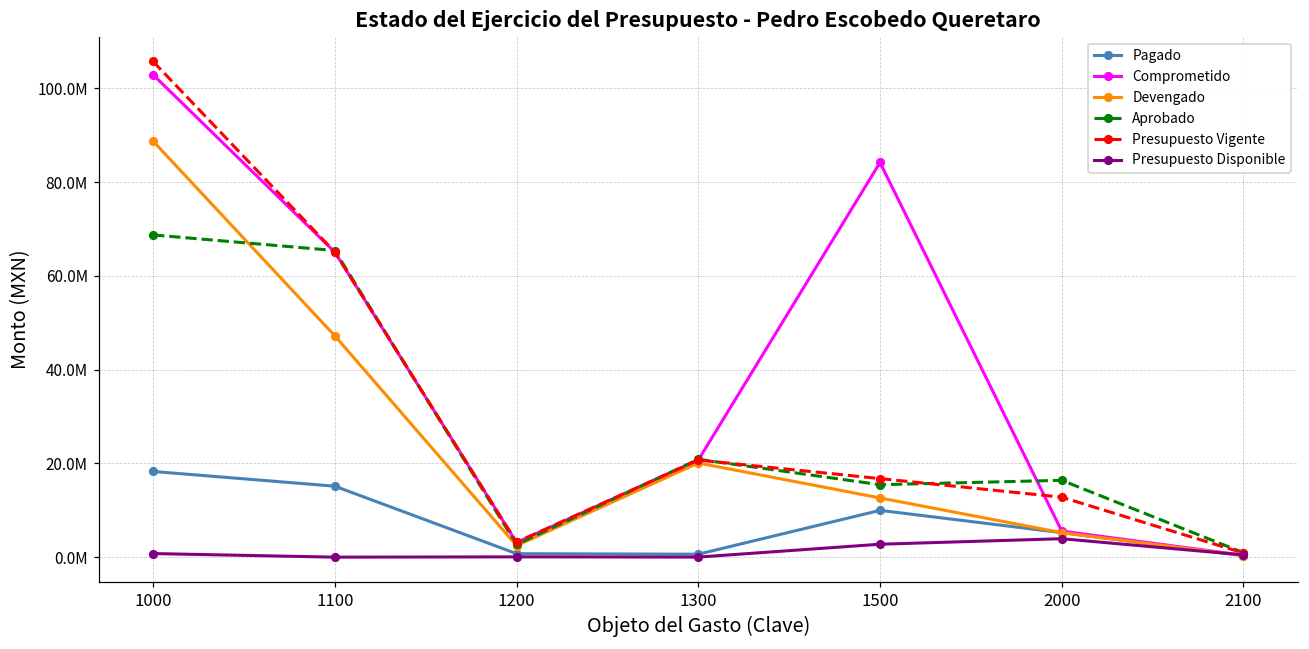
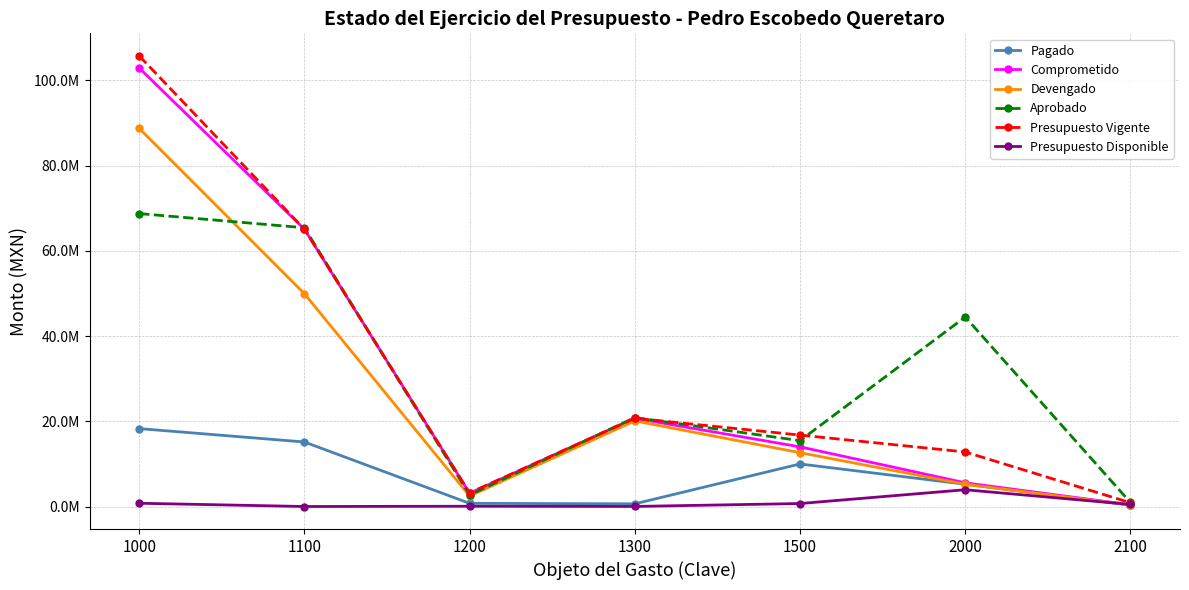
  {
    "Pagado": {
      "1000": 18000000,
      "1100": 15000000,
      "1200": 1000000,
      "1300": 1000000,
      "1500": 10000000
    },
    "Comprometido": {
      "1000": 103000000,
-     "1500": 84000000
+     "1500": 14000000
    },
    "Devengado": {
      "1000": 89000000,
-     "1100": 47000000,
+     "1100": 50000000,
      "1300": 20000000,
      "1500": 13000000
    },
    "Aprobado": {
      "1000": 69000000,
      "1500": 15000000,
-     "2000": 16000000
+     "2000": 44000000
    },
    "Presupuesto Vigente": {
      "1000": 106000000,
      "1500": 17000000,
      "2000": 13000000
    },
    "Presupuesto Disponible": {
      "1000": 1000000,
      "1100": 0,
      "1200": 0,
      "1300": 0,
-     "1500": 3000000,
+     "1500": 1000000,
      "2000": 4000000
    }
  }
